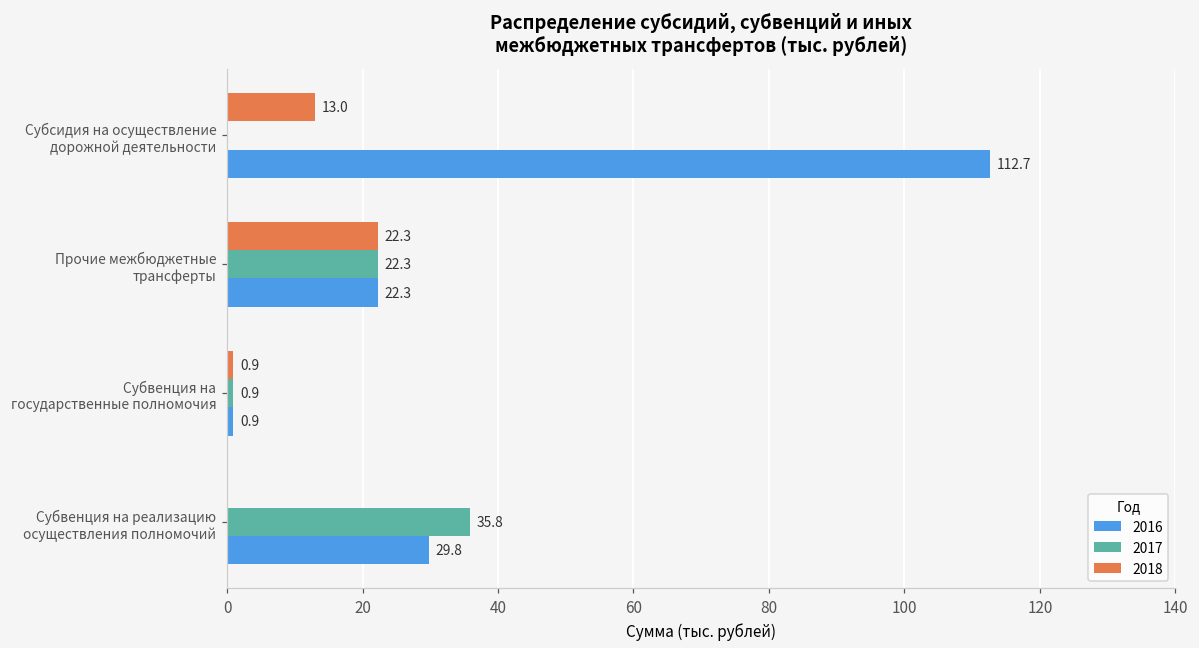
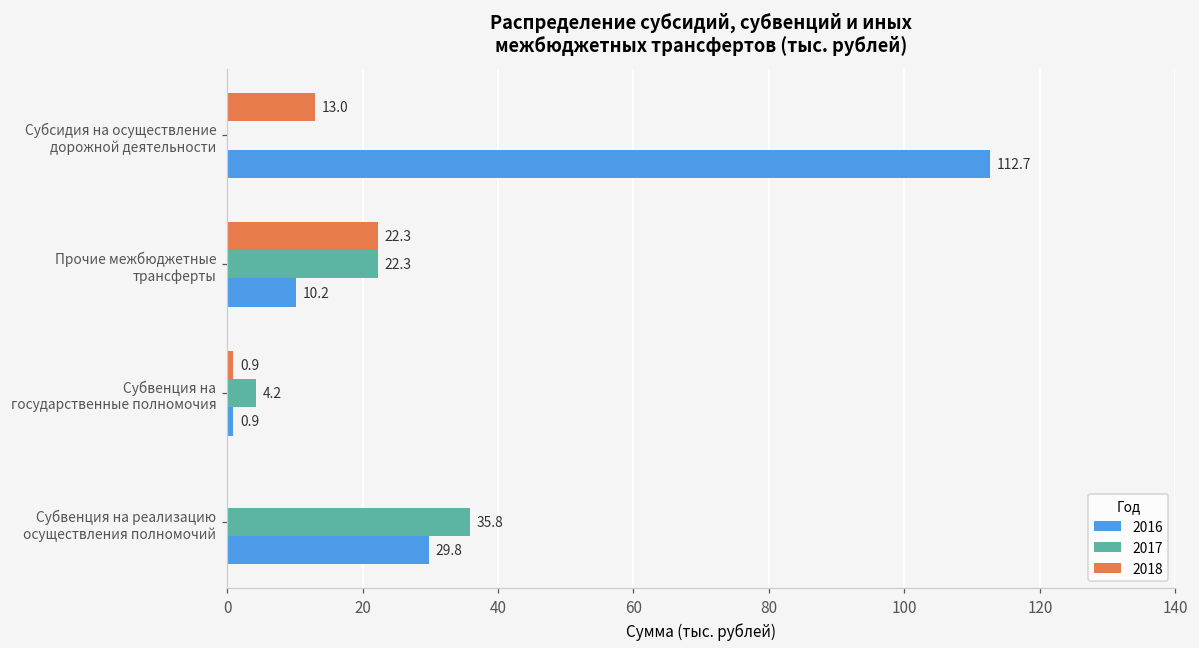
  {
    "2016": {
      "Субсидия на осуществление дорожной деятельности": 112.7,
-     "Прочие межбюджетные трансферты": 22.3,
+     "Прочие межбюджетные трансферты": 10.2,
      "Субвенция на государственные полномочия": 0.9,
      "Субвенция на реализацию осуществления полномочий": 29.8
    },
    "2017": {
      "Прочие межбюджетные трансферты": 22.3,
-     "Субвенция на государственные полномочия": 0.9,
+     "Субвенция на государственные полномочия": 4.2,
      "Субвенция на реализацию осуществления полномочий": 35.8
    },
    "2018": {
      "Субсидия на осуществление дорожной деятельности": 13.0,
      "Прочие межбюджетные трансферты": 22.3,
      "Субвенция на государственные полномочия": 0.9
    }
  }
